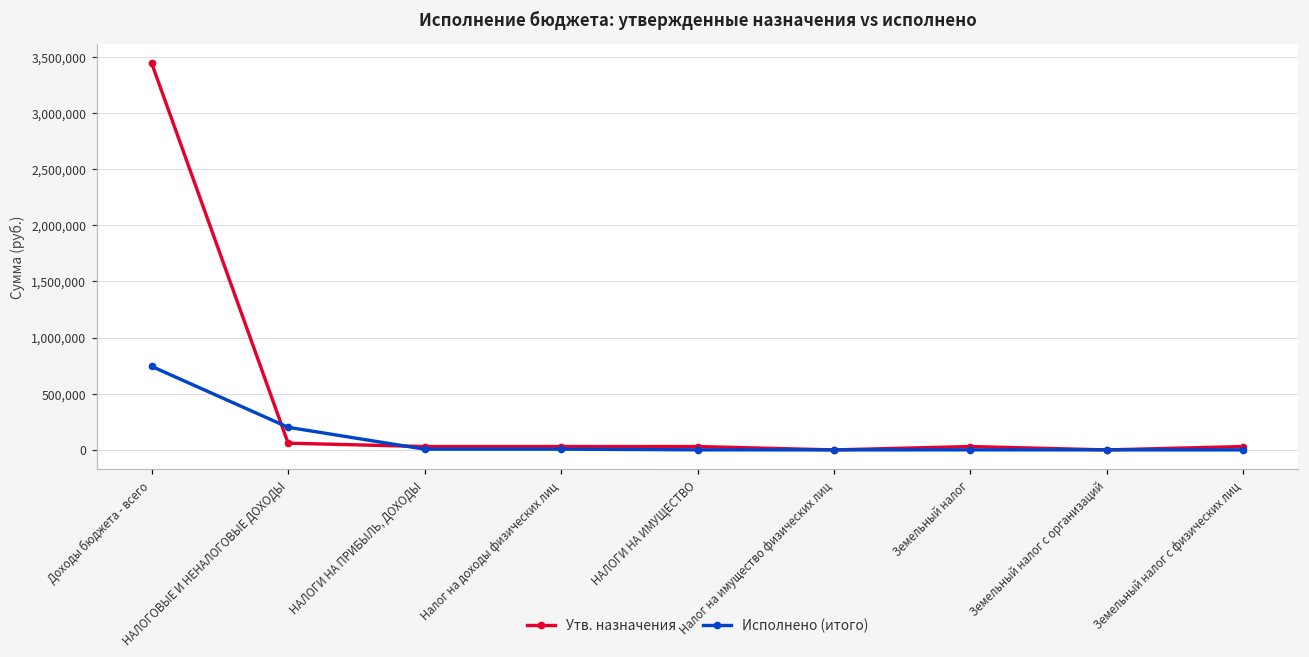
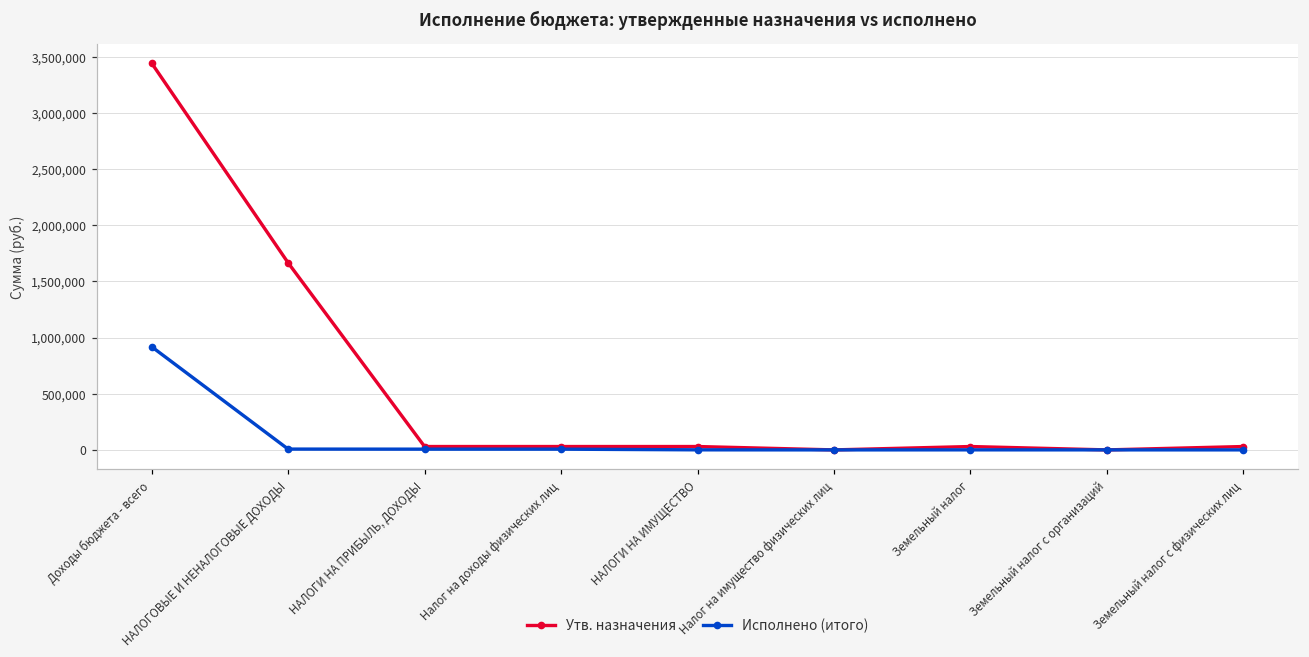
  {
    "Утв. назначения": {
      "Доходы бюджета - всего": "3,440,000",
-     "НАЛОГОВЫЕ И НЕНАЛОГОВЫЕ ДОХОДЫ": "60,000",
+     "НАЛОГОВЫЕ И НЕНАЛОГОВЫЕ ДОХОДЫ": "1,670,000",
      "НАЛОГИ НА ИМУЩЕСТВО": "30,000",
      "Земельный налог": "30,000",
      "Земельный налог с физических лиц": "30,000"
    },
    "Исполнено (итого)": {
-     "Доходы бюджета - всего": "740,000",
-     "НАЛОГОВЫЕ И НЕНАЛОГОВЫЕ ДОХОДЫ": "200,000",
+     "Доходы бюджета - всего": "920,000",
+     "НАЛОГОВЫЕ И НЕНАЛОГОВЫЕ ДОХОДЫ": "10,000",
      "НАЛОГИ НА ИМУЩЕСТВО": "0",
      "Земельный налог": "0",
      "Земельный налог с физических лиц": "0"
    }
  }
